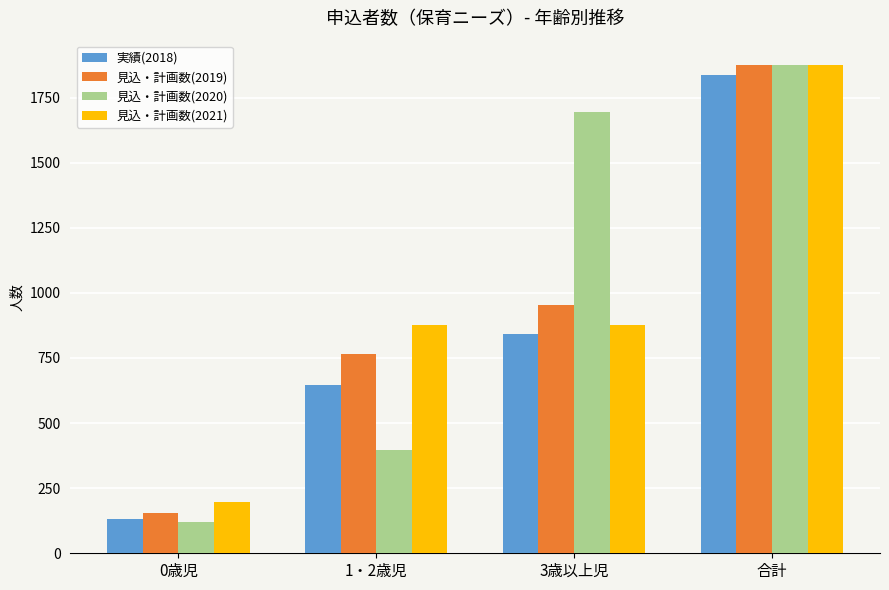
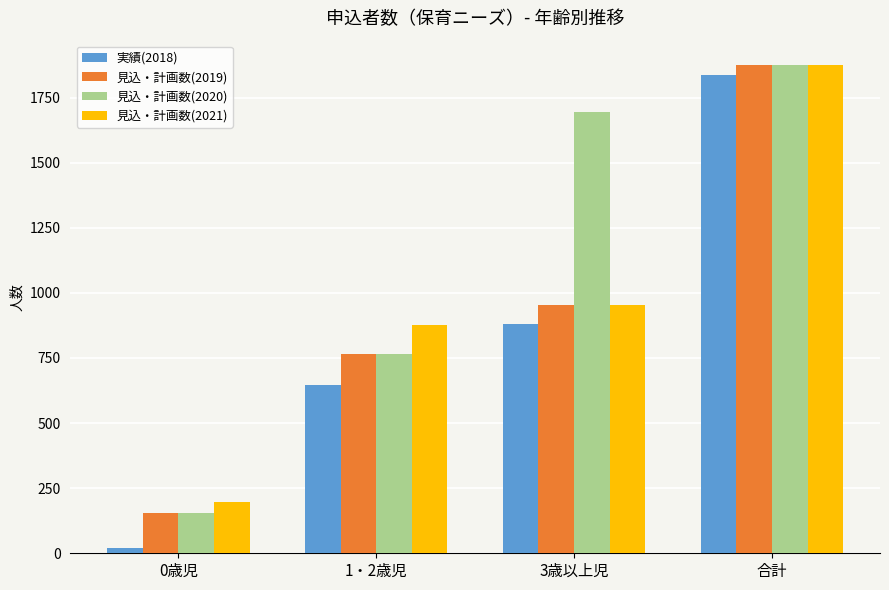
  {
    "実績(2018)": {
-     "0歳児": 130,
+     "0歳児": 20,
      "1・2歳児": 650,
-     "3歳以上児": 840,
+     "3歳以上児": 880,
      "合計": 1840
    },
    "見込・計画数(2019)": {
      "0歳児": 150,
      "1・2歳児": 770,
      "3歳以上児": 960,
      "合計": 1880
    },
    "見込・計画数(2020)": {
-     "0歳児": 120,
-     "1・2歳児": 400,
+     "0歳児": 150,
+     "1・2歳児": 770,
      "3歳以上児": 1700,
      "合計": 1880
    },
    "見込・計画数(2021)": {
      "0歳児": 200,
      "1・2歳児": 880,
-     "3歳以上児": 880,
+     "3歳以上児": 960,
      "合計": 1880
    }
  }
